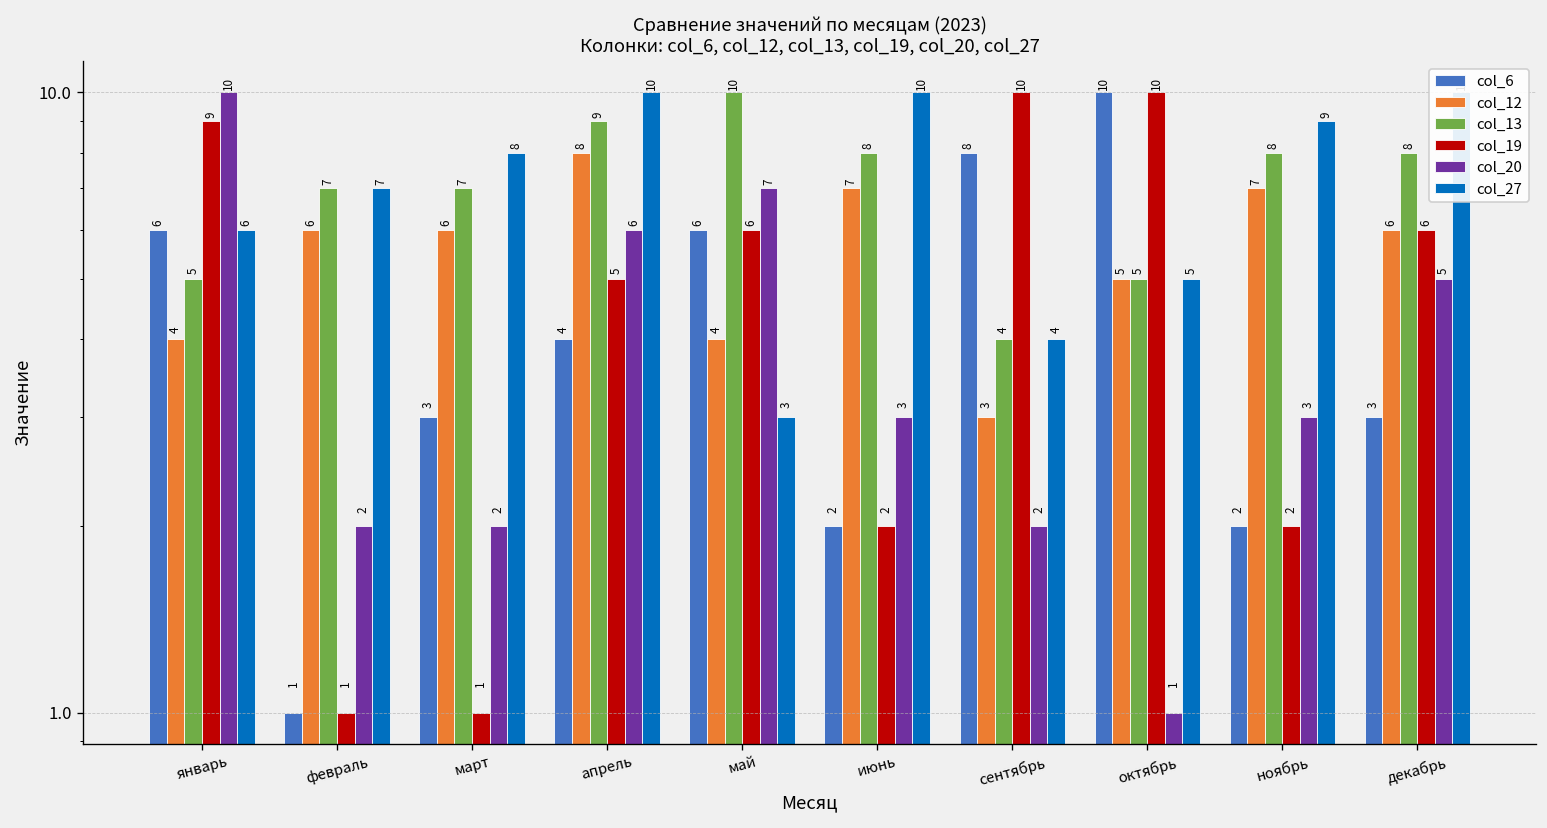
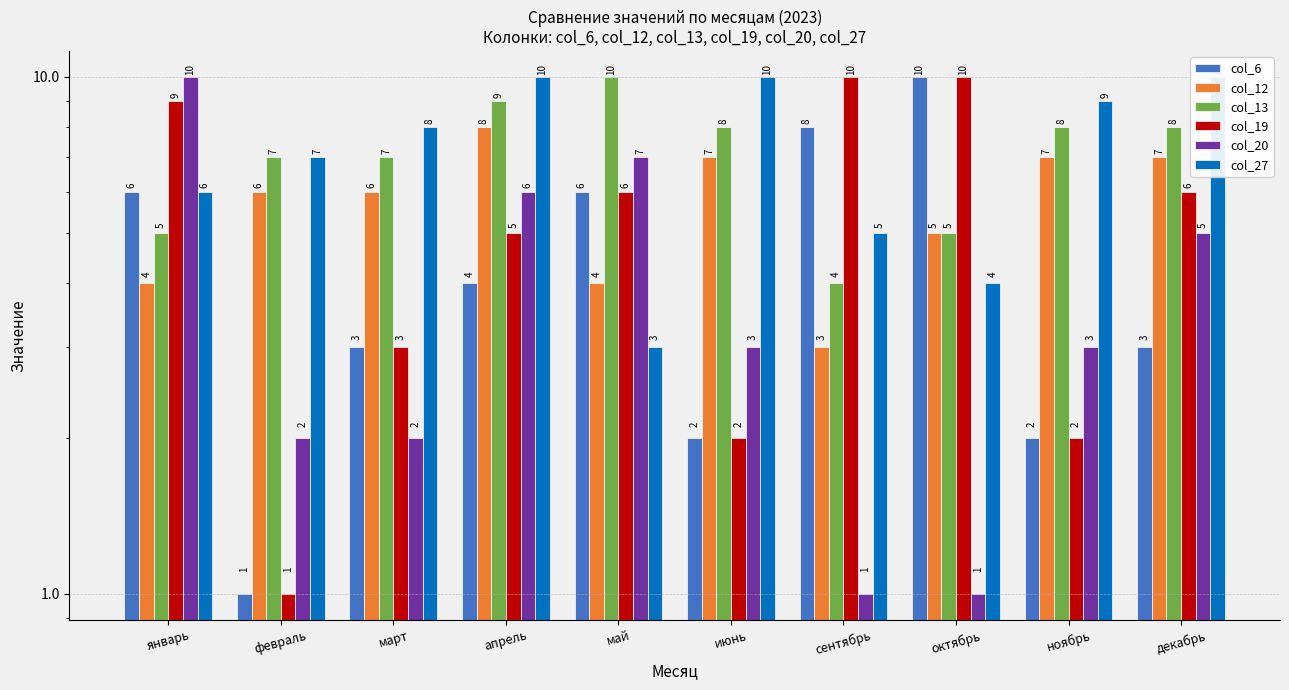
  {
    "col_6": {
      "январь": 6,
      "февраль": 1,
      "март": 3,
      "апрель": 4,
      "май": 6,
      "июнь": 2,
      "сентябрь": 8,
      "октябрь": 10,
      "ноябрь": 2,
      "декабрь": 3
    },
    "col_12": {
      "январь": 4,
      "февраль": 6,
      "март": 6,
      "апрель": 8,
      "май": 4,
      "июнь": 7,
      "сентябрь": 3,
      "октябрь": 5,
      "ноябрь": 7,
-     "декабрь": 6
+     "декабрь": 7
    },
    "col_13": {
      "январь": 5,
      "февраль": 7,
      "март": 7,
      "апрель": 9,
      "май": 10,
      "июнь": 8,
      "сентябрь": 4,
      "октябрь": 5,
      "ноябрь": 8,
      "декабрь": 8
    },
    "col_19": {
      "январь": 9,
      "февраль": 1,
-     "март": 1,
+     "март": 3,
      "апрель": 5,
      "май": 6,
      "июнь": 2,
      "сентябрь": 10,
      "октябрь": 10,
      "ноябрь": 2,
      "декабрь": 6
    },
    "col_20": {
      "январь": 10,
      "февраль": 2,
      "март": 2,
      "апрель": 6,
      "май": 7,
      "июнь": 3,
-     "сентябрь": 2,
+     "сентябрь": 1,
      "октябрь": 1,
      "ноябрь": 3,
      "декабрь": 5
    },
    "col_27": {
      "январь": 6,
      "февраль": 7,
      "март": 8,
      "апрель": 10,
      "май": 3,
      "июнь": 10,
-     "сентябрь": 4,
-     "октябрь": 5,
+     "сентябрь": 5,
+     "октябрь": 4,
      "ноябрь": 9
    }
  }
